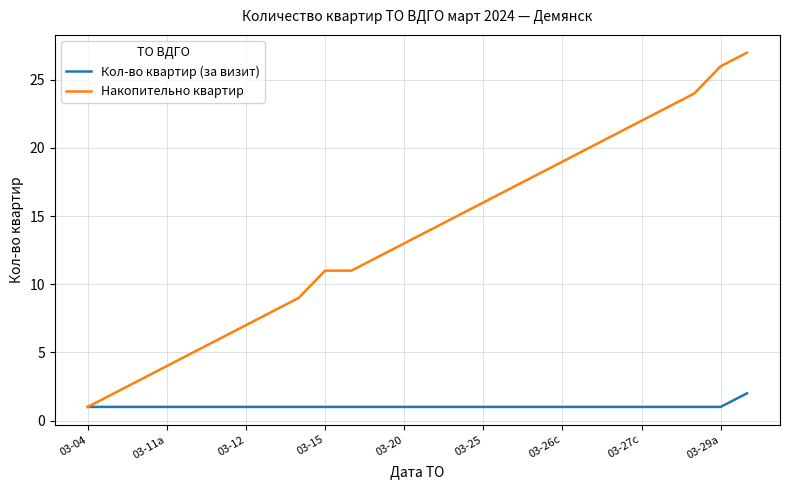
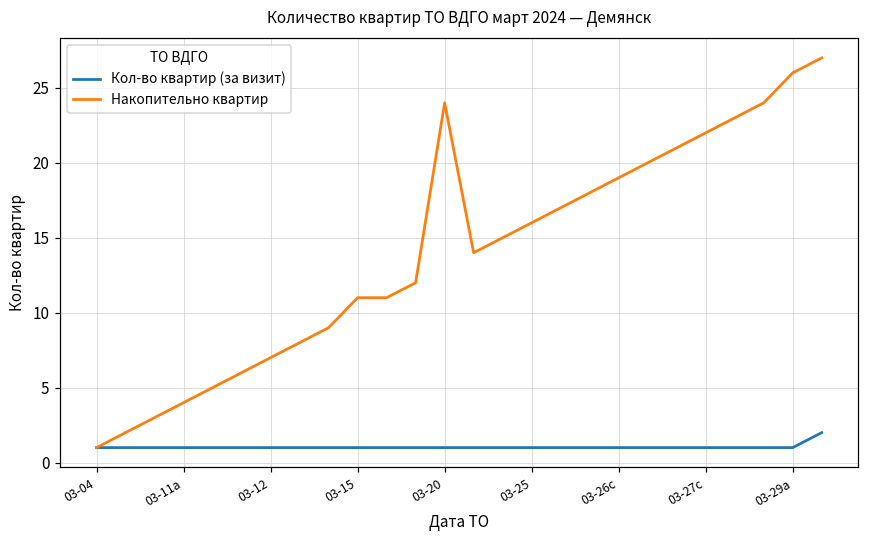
  {
    "Кол-во квартир (за визит)": {
      "03-11a": 1,
      "03-12": 1,
      "03-15": 1,
      "03-20": 1,
      "03-25": 1,
      "03-26c": 1,
      "03-27c": 1,
      "03-29a": 1
    },
    "Накопительно квартир": {
      "03-11a": 4,
      "03-12": 7,
      "03-15": 11,
-     "03-20": 13,
+     "03-20": 24,
      "03-25": 16,
      "03-26c": 19,
      "03-27c": 22,
      "03-29a": 26
    }
  }
